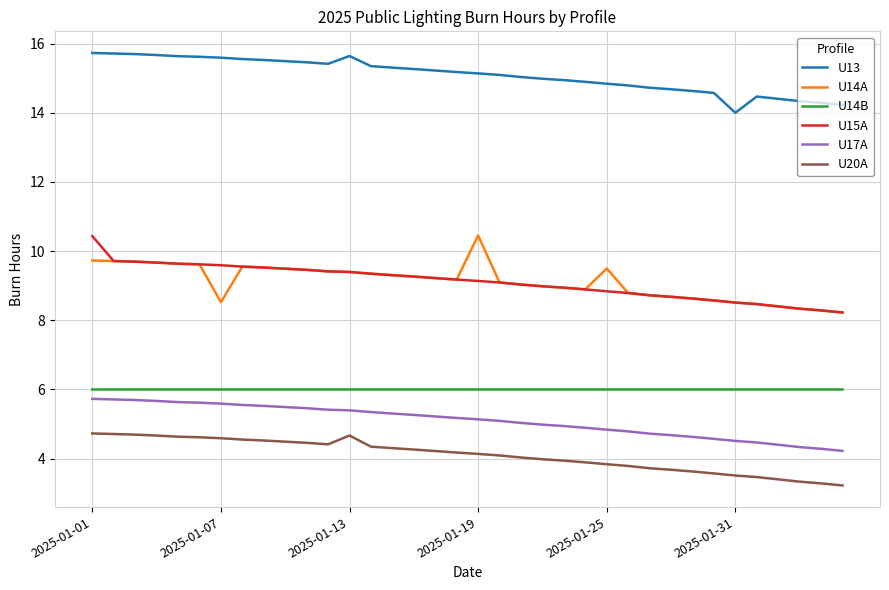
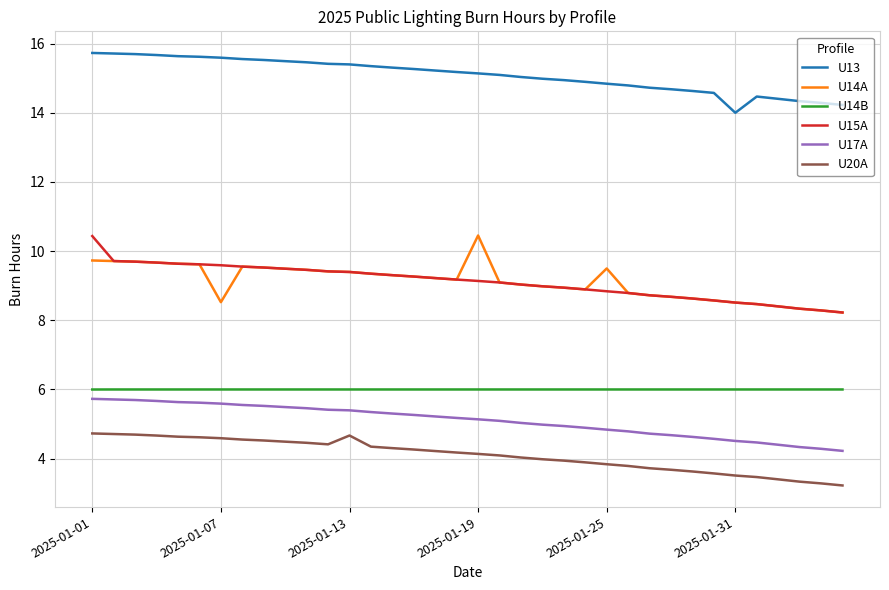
  {
    "U13": {
      "2025-01-01": 15.7,
      "2025-01-07": 15.6,
-     "2025-01-13": 15.6,
+     "2025-01-13": 15.4,
      "2025-01-19": 15.1,
      "2025-01-25": 14.8,
      "2025-01-31": 14.0
    },
    "U14A": {
      "2025-01-01": 9.7,
      "2025-01-07": 8.5,
      "2025-01-19": 10.5,
      "2025-01-25": 9.5
    },
    "U14B": {
      "2025-01-01": 6.0,
      "2025-01-07": 6.0,
      "2025-01-13": 6.0,
      "2025-01-19": 6.0,
      "2025-01-25": 6.0,
      "2025-01-31": 6.0
    },
    "U15A": {
      "2025-01-01": 10.4,
      "2025-01-07": 9.6,
      "2025-01-19": 9.1,
      "2025-01-25": 8.8
    },
    "U17A": {
      "2025-01-01": 5.7,
      "2025-01-07": 5.6,
      "2025-01-13": 5.4,
      "2025-01-19": 5.1,
      "2025-01-25": 4.8,
      "2025-01-31": 4.5
    },
    "U20A": {
      "2025-01-01": 4.7,
      "2025-01-07": 4.6,
      "2025-01-13": 4.7,
      "2025-01-19": 4.1,
      "2025-01-25": 3.8,
      "2025-01-31": 3.5
    }
  }
